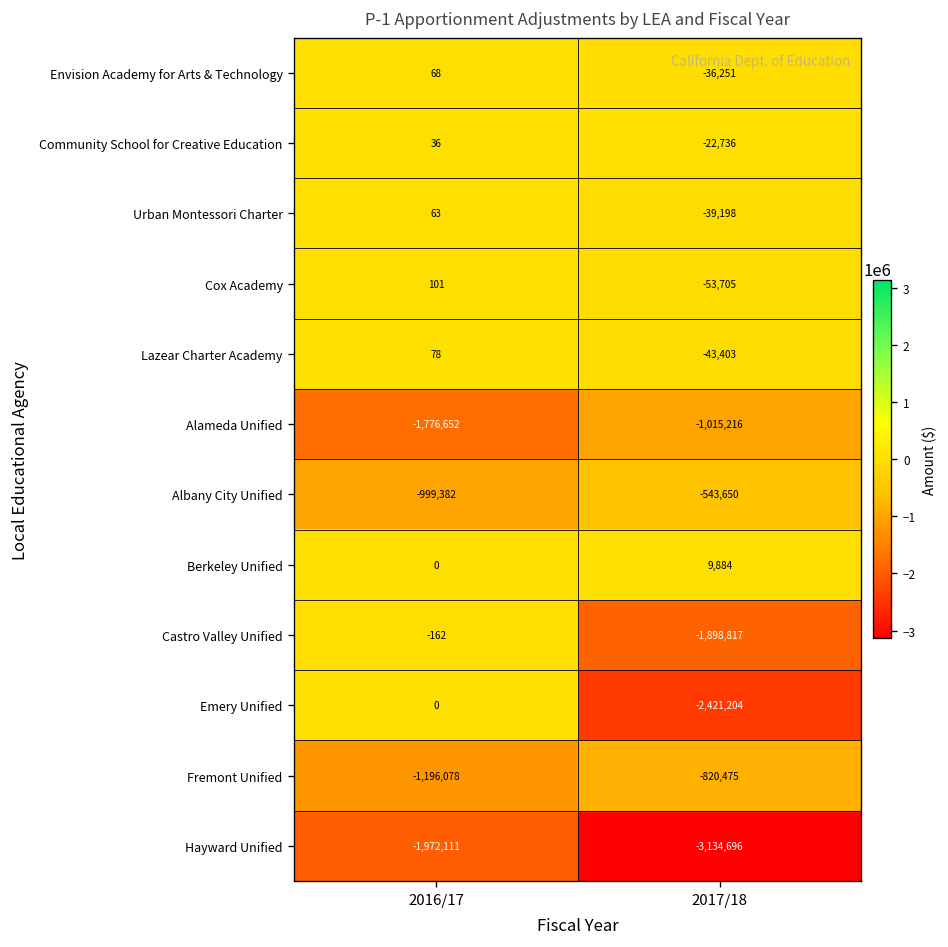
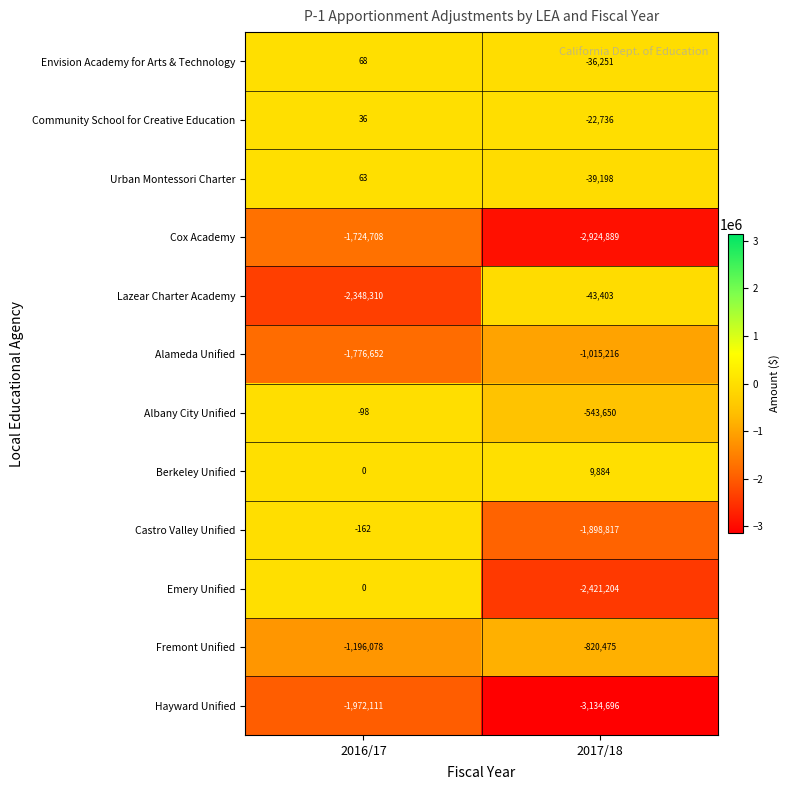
  {
    "Envision Academy for Arts & Technology": {
      "2016/17": "68"
    },
    "Community School for Creative Education": {
      "2016/17": "36",
      "2017/18": "-22,736"
    },
    "Urban Montessori Charter": {
      "2016/17": "63",
      "2017/18": "-39,198"
    },
    "Cox Academy": {
-     "2016/17": "101",
-     "2017/18": "-53,705"
+     "2016/17": "-1,724,708",
+     "2017/18": "-2,924,889"
    },
    "Lazear Charter Academy": {
-     "2016/17": "78",
+     "2016/17": "-2,348,310",
      "2017/18": "-43,403"
    },
    "Alameda Unified": {
      "2016/17": "-1,776,652",
      "2017/18": "-1,015,216"
    },
    "Albany City Unified": {
-     "2016/17": "-999,382",
+     "2016/17": "-98",
      "2017/18": "-543,650"
    },
    "Berkeley Unified": {
      "2016/17": "0",
      "2017/18": "9,884"
    },
    "Castro Valley Unified": {
      "2016/17": "-162",
      "2017/18": "-1,898,817"
    },
    "Emery Unified": {
      "2016/17": "0",
      "2017/18": "-2,421,204"
    },
    "Fremont Unified": {
      "2016/17": "-1,196,078",
      "2017/18": "-820,475"
    },
    "Hayward Unified": {
      "2016/17": "-1,972,111",
      "2017/18": "-3,134,696"
    }
  }
